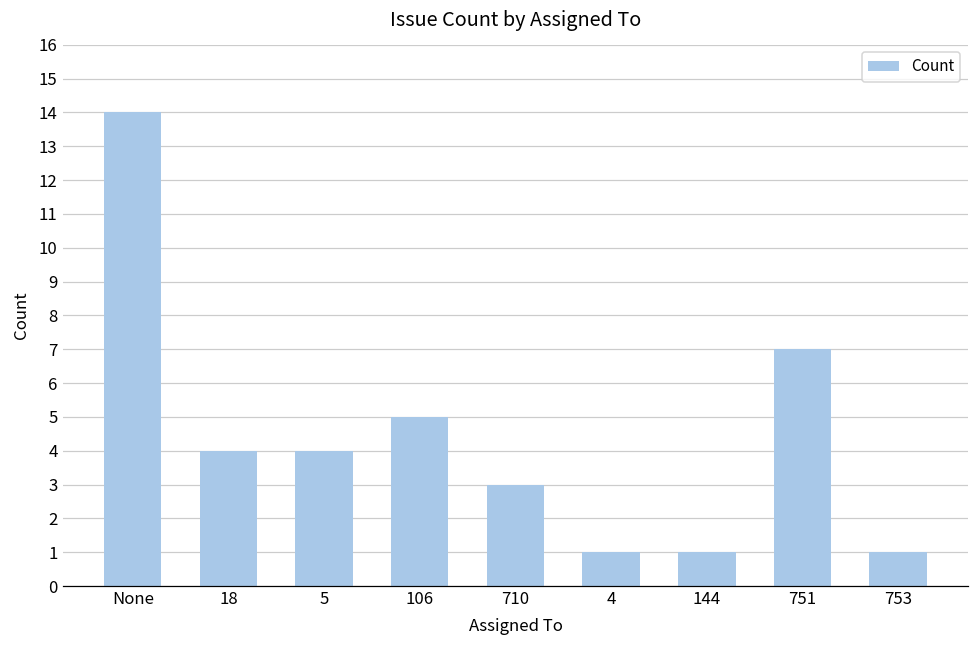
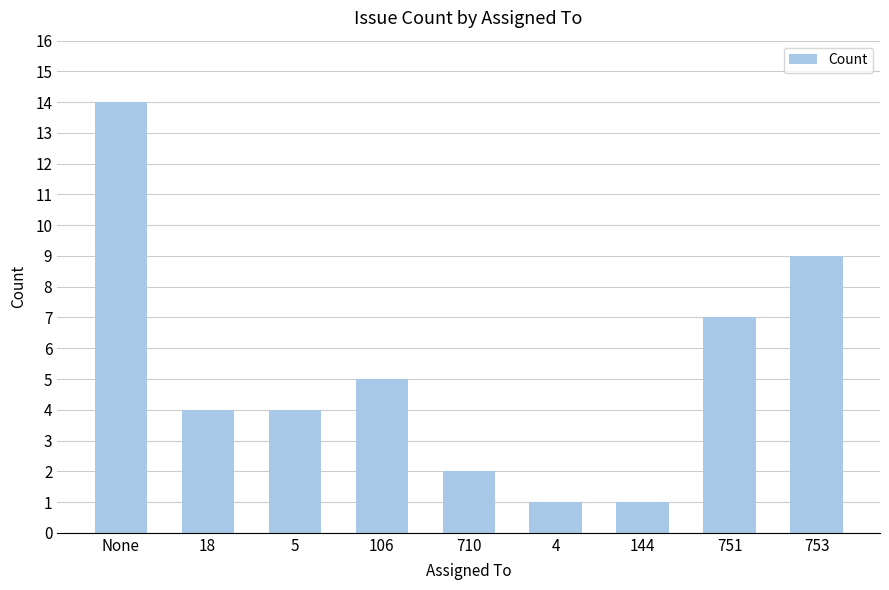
  {
    "None": 14,
    "18": 4,
    "5": 4,
    "106": 5,
-   "710": 3,
+   "710": 2,
    "4": 1,
    "144": 1,
    "751": 7,
-   "753": 1
+   "753": 9
  }
